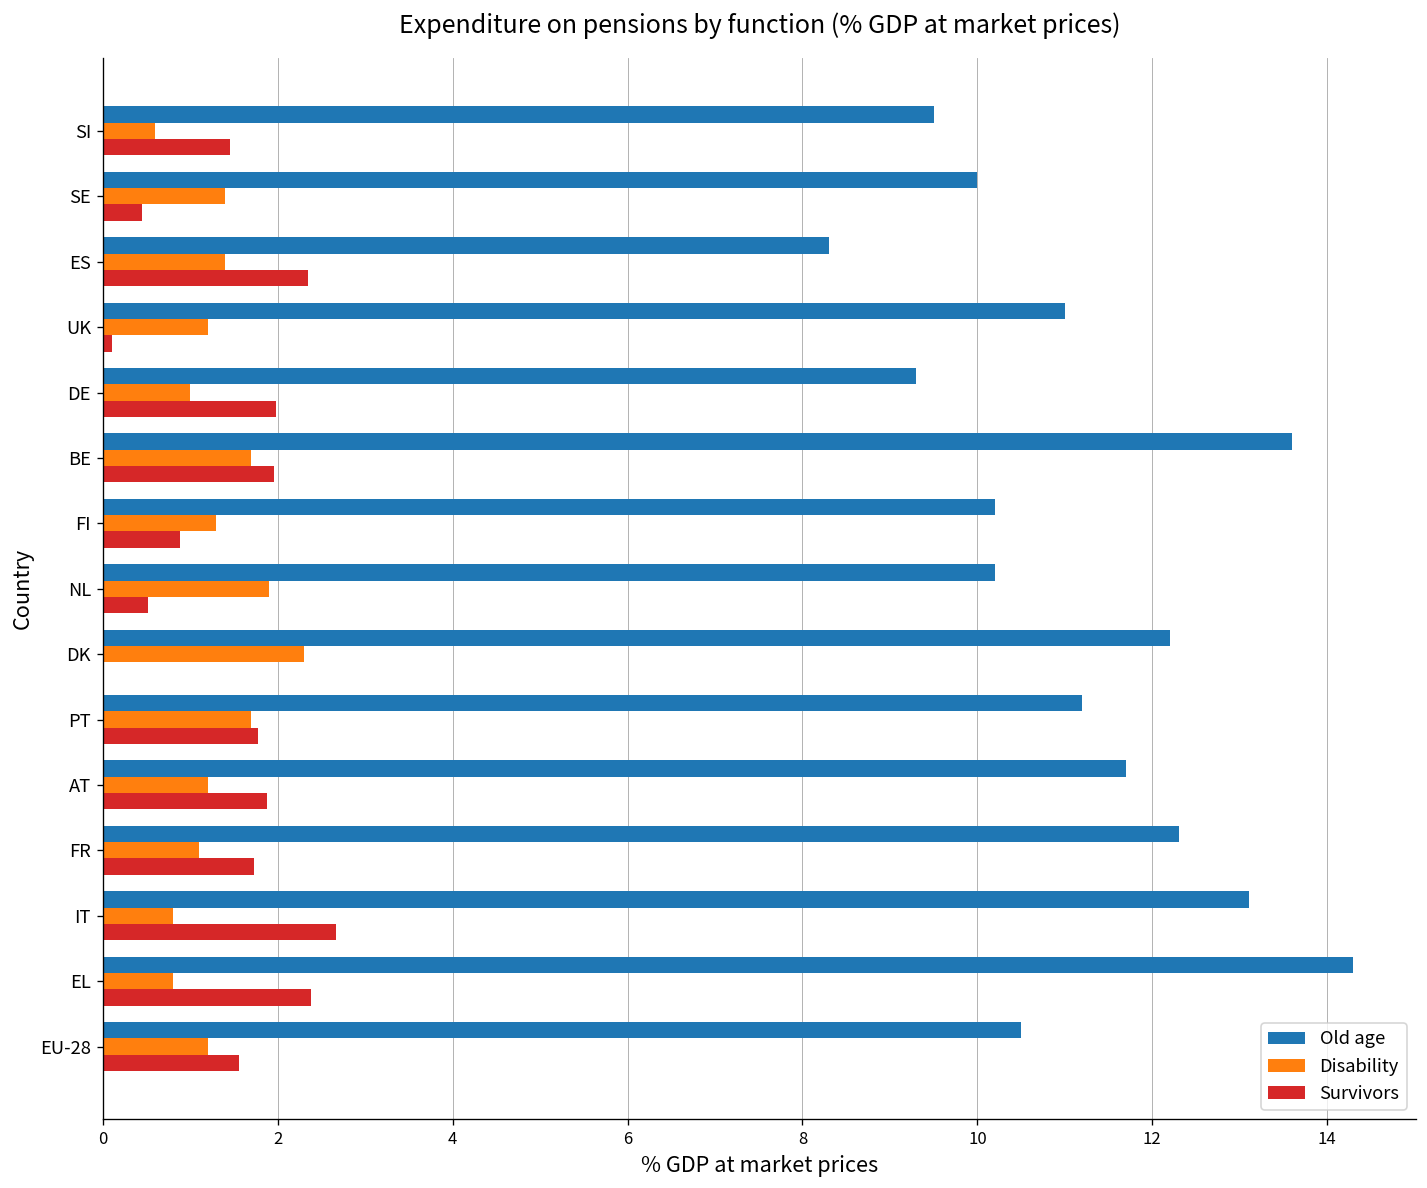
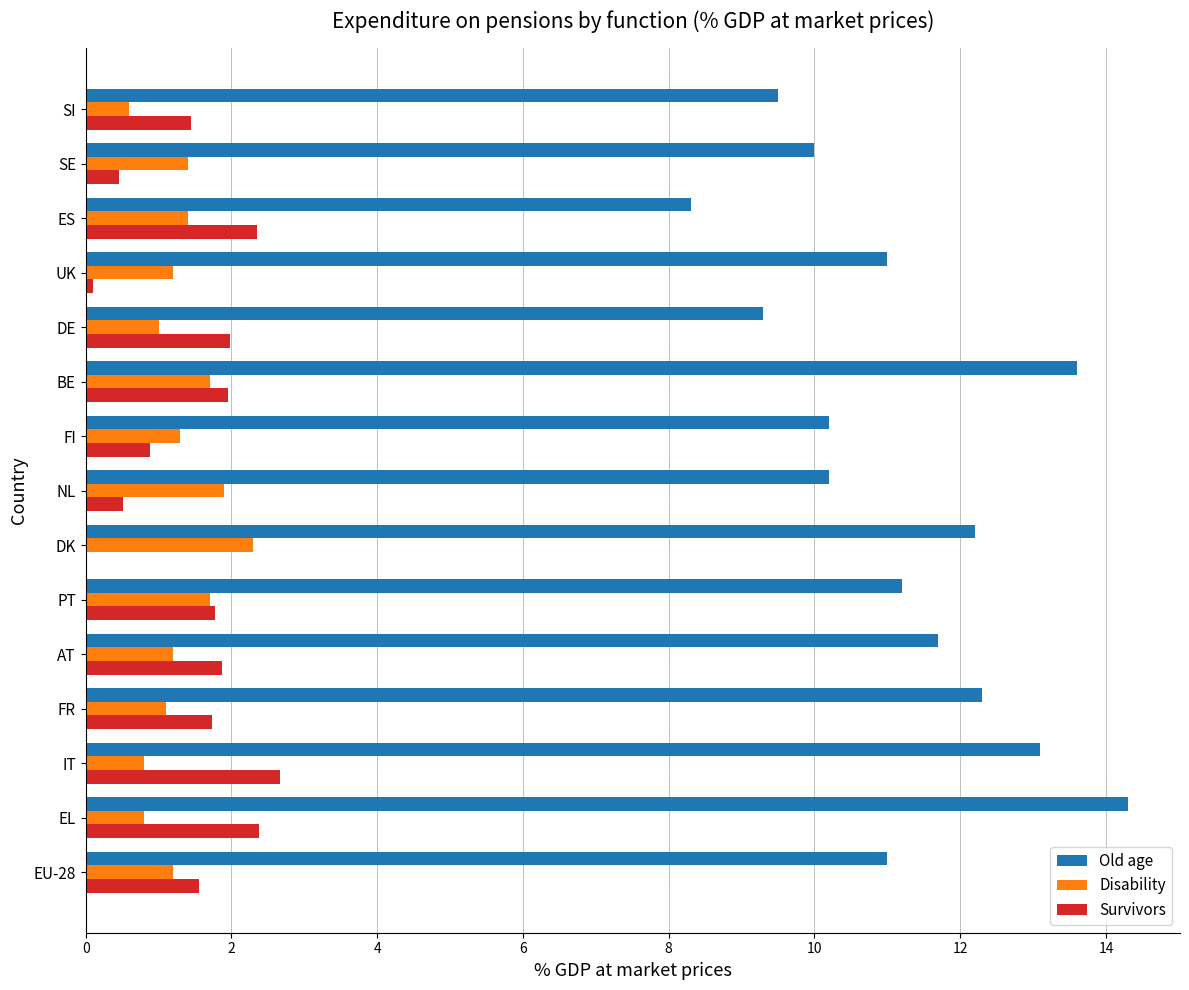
  {
    "Old age": {
      "SI": 9.5,
      "SE": 10.0,
      "ES": 8.3,
      "UK": 11.0,
      "DE": 9.3,
      "BE": 13.6,
      "FI": 10.2,
      "NL": 10.2,
      "DK": 12.2,
      "PT": 11.2,
      "AT": 11.7,
      "FR": 12.3,
      "IT": 13.1,
      "EL": 14.3,
-     "EU-28": 10.5
+     "EU-28": 11.0
    },
    "Disability": {
      "SI": 0.6,
      "SE": 1.4,
      "ES": 1.4,
      "UK": 1.2,
      "DE": 1.0,
      "BE": 1.7,
      "FI": 1.3,
      "NL": 1.9,
      "DK": 2.3,
      "PT": 1.7,
      "AT": 1.2,
      "FR": 1.1,
      "IT": 0.8,
      "EL": 0.8,
      "EU-28": 1.2
    },
    "Survivors": {
      "SI": 1.5,
      "SE": 0.5,
      "ES": 2.3,
      "UK": 0.1,
      "DE": 2.0,
      "BE": 2.0,
      "FI": 0.9,
      "NL": 0.5,
      "DK": 0.0,
      "PT": 1.8,
      "AT": 1.9,
      "FR": 1.7,
      "IT": 2.7,
      "EL": 2.4,
      "EU-28": 1.6
    }
  }
